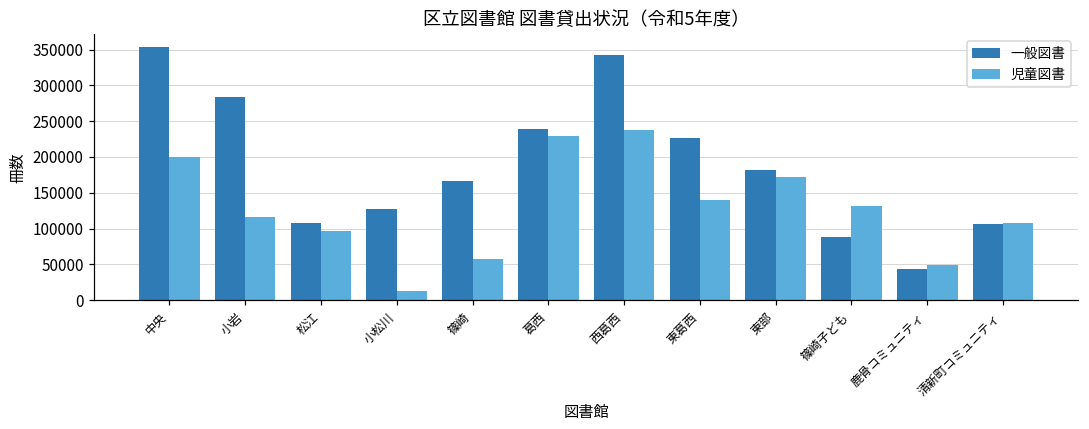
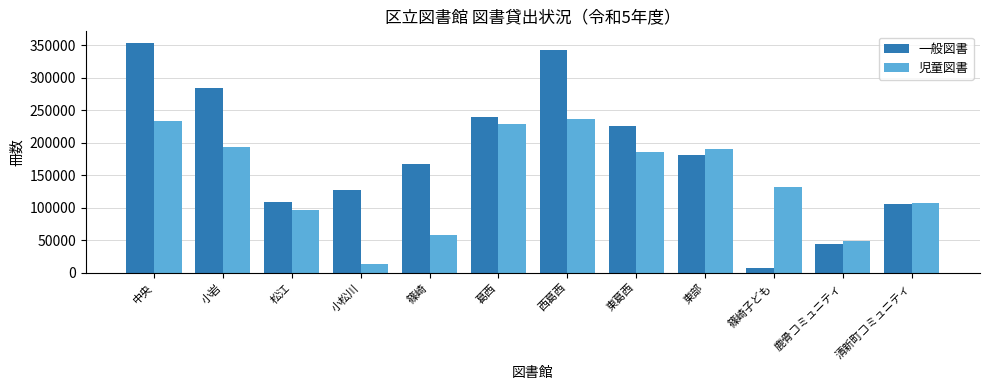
  {
    "一般図書": {
      "中央": 350000,
      "小岩": 280000,
      "松江": 110000,
      "小松川": 130000,
      "篠崎": 170000,
      "葛西": 240000,
      "西葛西": 340000,
      "東葛西": 230000,
      "東部": 180000,
-     "篠崎子ども": 90000,
+     "篠崎子ども": 10000,
      "鹿骨コミュニティ": 40000,
      "清新町コミュニティ": 110000
    },
    "児童図書": {
-     "中央": 200000,
-     "小岩": 120000,
+     "中央": 230000,
+     "小岩": 190000,
      "松江": 100000,
      "小松川": 10000,
      "篠崎": 60000,
      "葛西": 230000,
      "西葛西": 240000,
-     "東葛西": 140000,
-     "東部": 170000,
+     "東葛西": 190000,
+     "東部": 190000,
      "篠崎子ども": 130000,
      "鹿骨コミュニティ": 50000,
      "清新町コミュニティ": 110000
    }
  }
